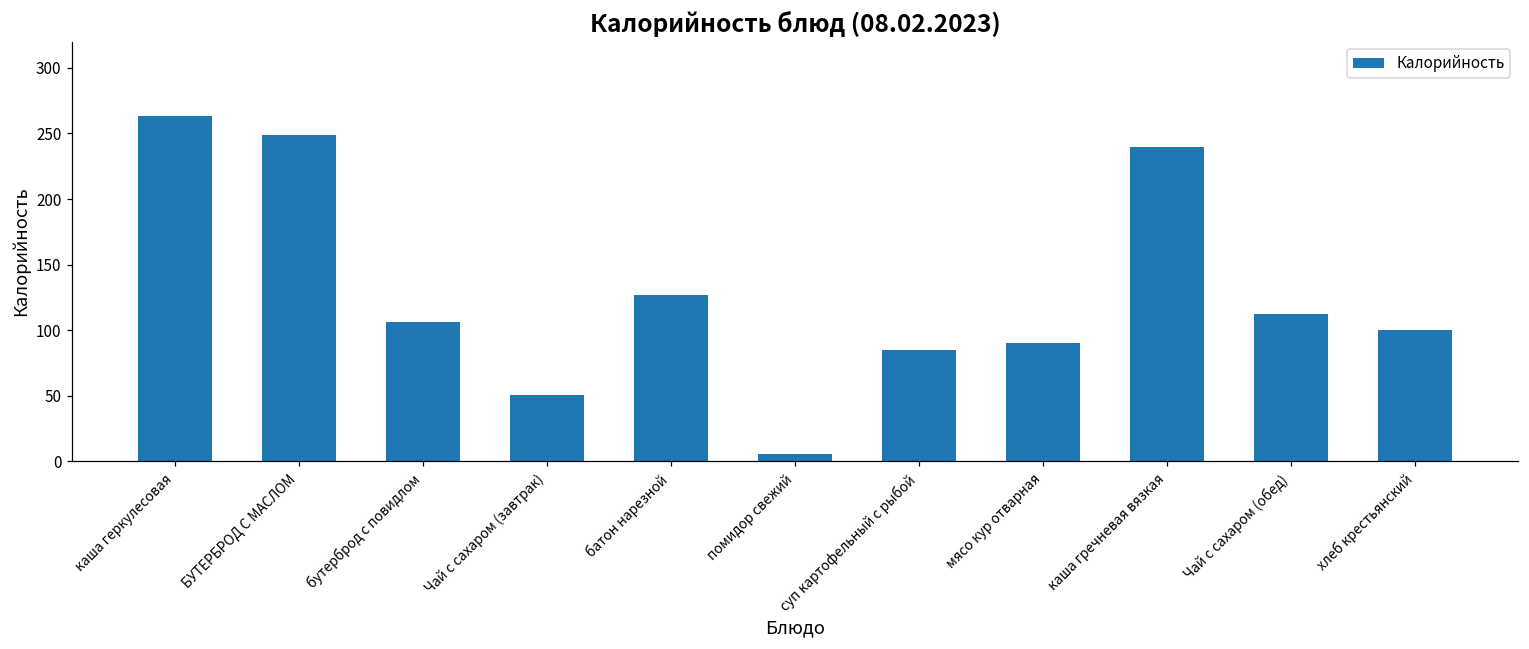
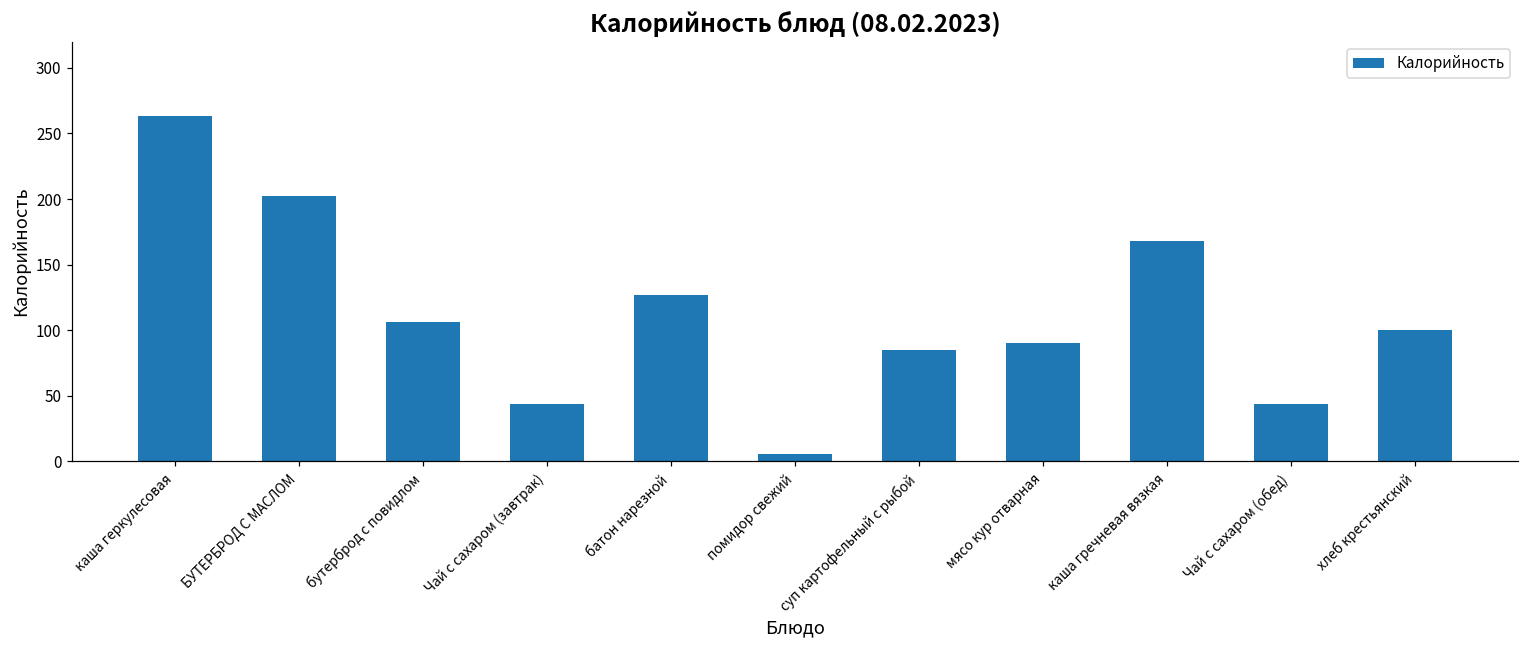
  {
    "каша геркулесовая": 263,
-   "БУТЕРБРОД С МАСЛОМ": 249,
+   "БУТЕРБРОД С МАСЛОМ": 202,
    "бутерброд с повидлом": 106,
-   "Чай с сахаром (завтрак)": 51,
+   "Чай с сахаром (завтрак)": 44,
    "батон нарезной": 127,
    "помидор свежий": 6,
    "суп картофельный с рыбой": 85,
    "мясо кур отварная": 90,
-   "каша гречневая вязкая": 240,
-   "Чай с сахаром (обед)": 112,
+   "каша гречневая вязкая": 168,
+   "Чай с сахаром (обед)": 44,
    "хлеб крестьянский": 100
  }
